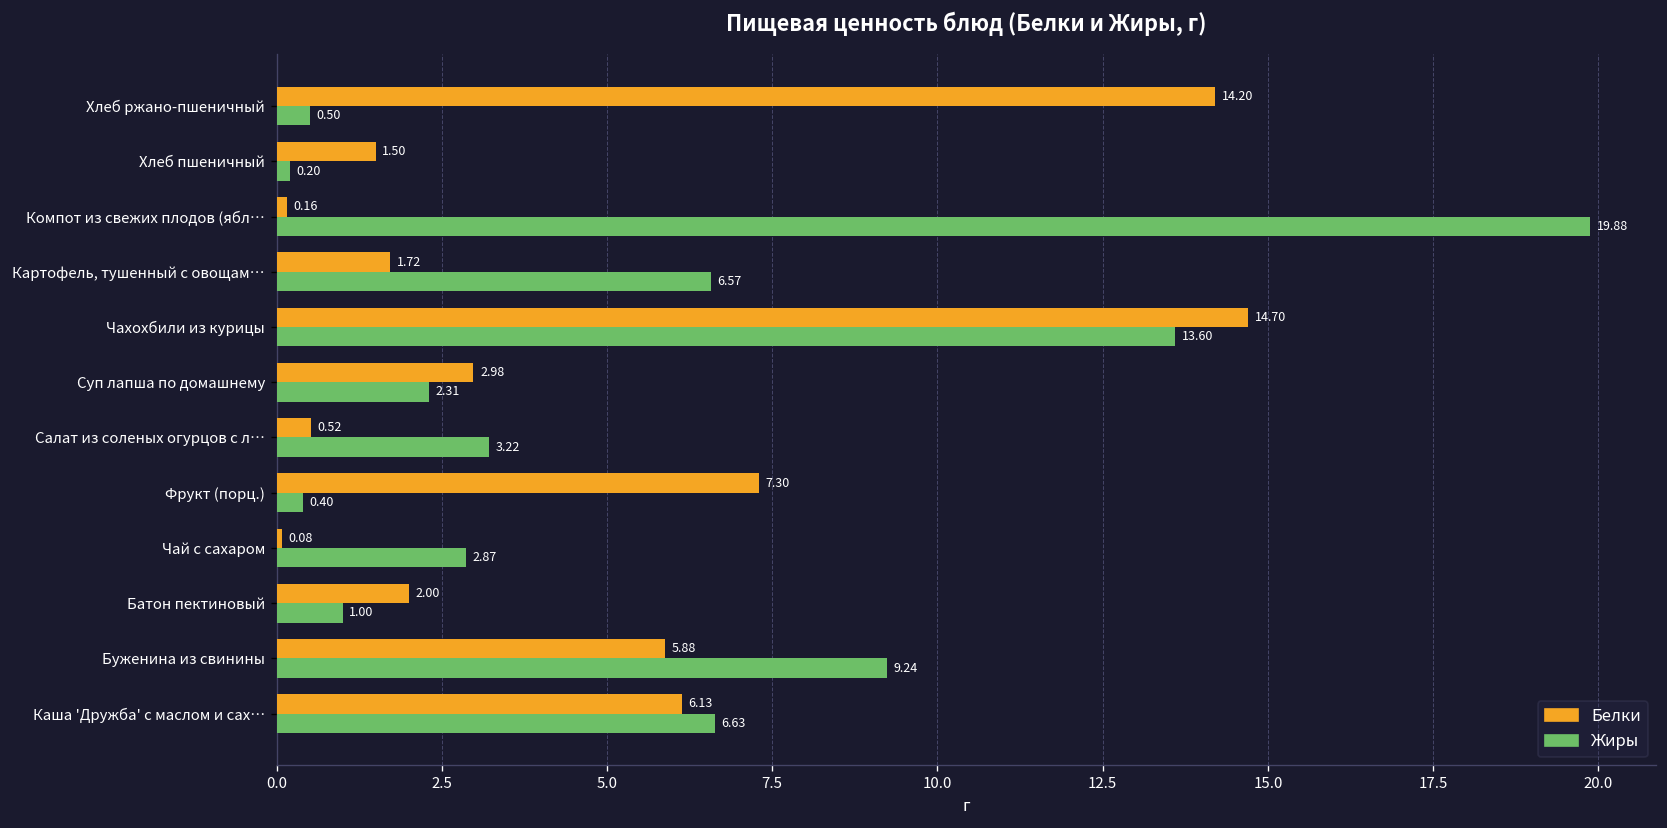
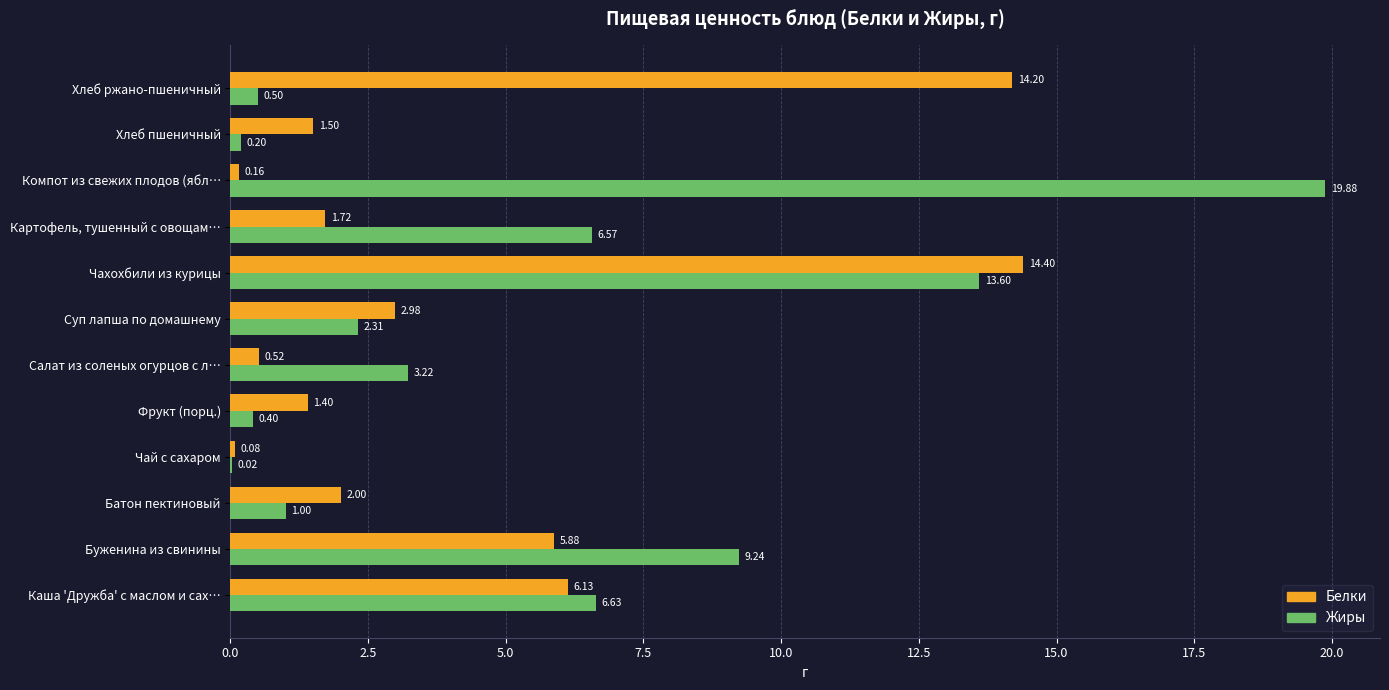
  {
    "Белки": {
      "Хлеб ржано-пшеничный": 14.20,
      "Хлеб пшеничный": 1.50,
      "Компот из свежих плодов (ябл…": 0.16,
      "Картофель, тушенный с овощам…": 1.72,
-     "Чахохбили из курицы": 14.70,
+     "Чахохбили из курицы": 14.40,
      "Суп лапша по домашнему": 2.98,
      "Салат из соленых огурцов с л…": 0.52,
-     "Фрукт (порц.)": 7.30,
+     "Фрукт (порц.)": 1.40,
      "Чай с сахаром": 0.08,
      "Батон пектиновый": 2.00,
      "Буженина из свинины": 5.88,
      "Каша 'Дружба' с маслом и сах…": 6.13
    },
    "Жиры": {
      "Хлеб ржано-пшеничный": 0.50,
      "Хлеб пшеничный": 0.20,
      "Компот из свежих плодов (ябл…": 19.88,
      "Картофель, тушенный с овощам…": 6.57,
      "Чахохбили из курицы": 13.60,
      "Суп лапша по домашнему": 2.31,
      "Салат из соленых огурцов с л…": 3.22,
      "Фрукт (порц.)": 0.40,
-     "Чай с сахаром": 2.87,
+     "Чай с сахаром": 0.02,
      "Батон пектиновый": 1.00,
      "Буженина из свинины": 9.24,
      "Каша 'Дружба' с маслом и сах…": 6.63
    }
  }
